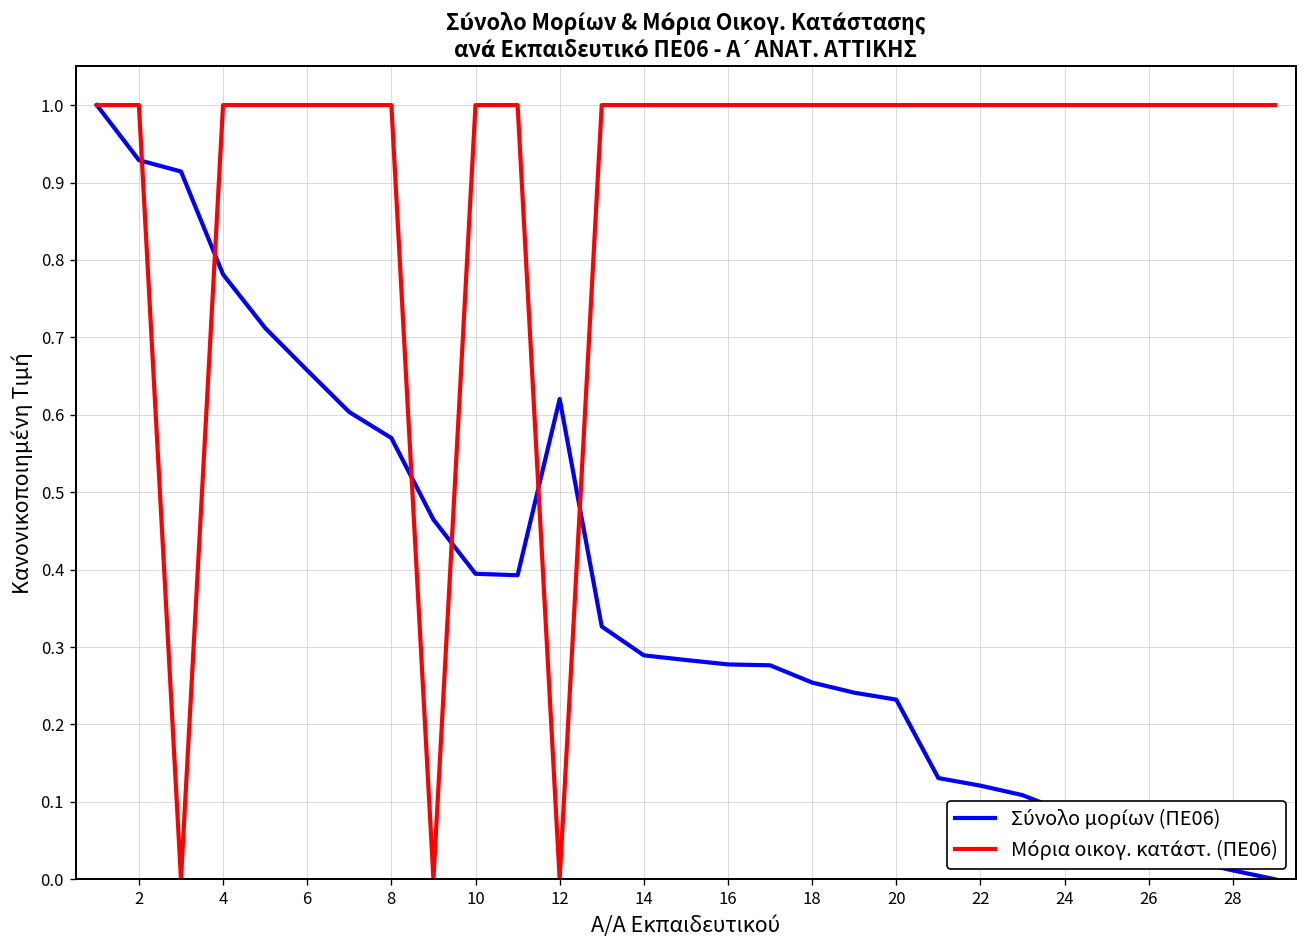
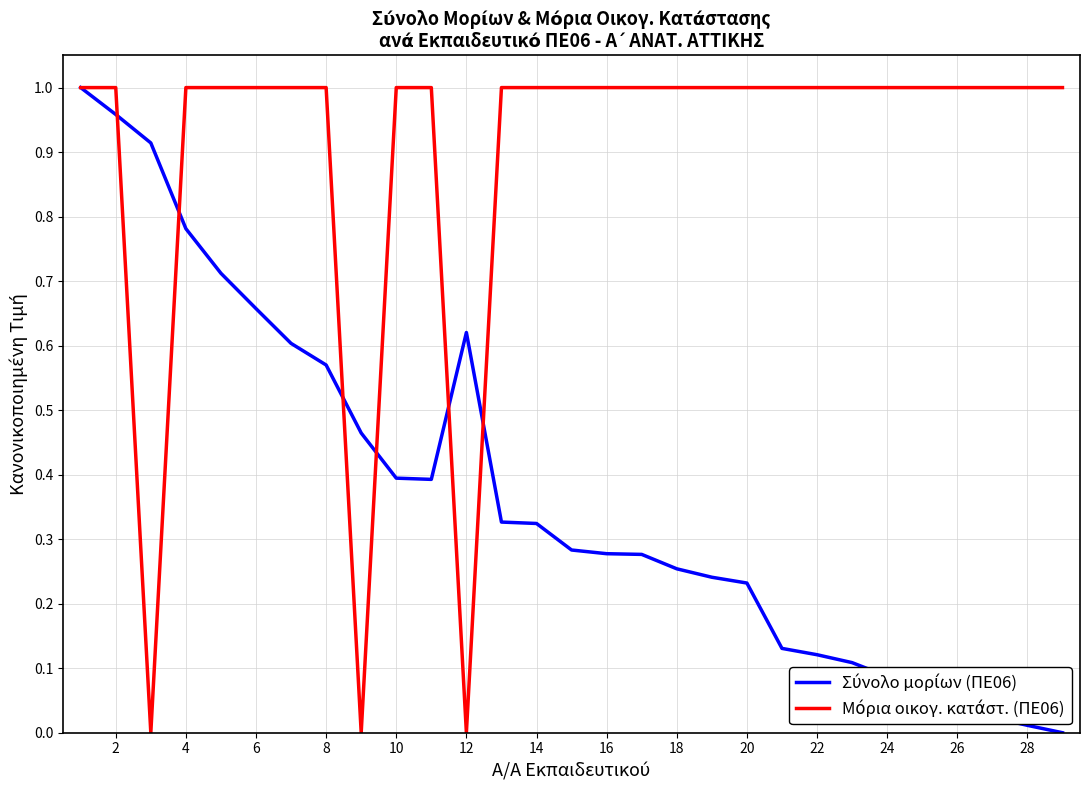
  {
    "Σύνολο μορίων (ΠΕ06)": {
-     "2": 0.93,
+     "2": 0.96,
      "4": 0.78,
      "6": 0.66,
      "8": 0.57,
      "10": 0.39,
      "12": 0.62,
-     "14": 0.29,
+     "14": 0.32,
      "16": 0.28,
      "18": 0.25,
      "20": 0.23,
      "22": 0.12,
      "28": 0.01
    },
    "Μόρια οικογ. κατάστ. (ΠΕ06)": {
      "2": 1.00,
      "4": 1.00,
      "6": 1.00,
      "8": 1.00,
      "10": 1.00,
      "12": 0.00,
      "14": 1.00,
      "16": 1.00,
      "18": 1.00,
      "20": 1.00,
      "22": 1.00,
      "24": 1.00,
      "26": 1.00,
      "28": 1.00
    }
  }
